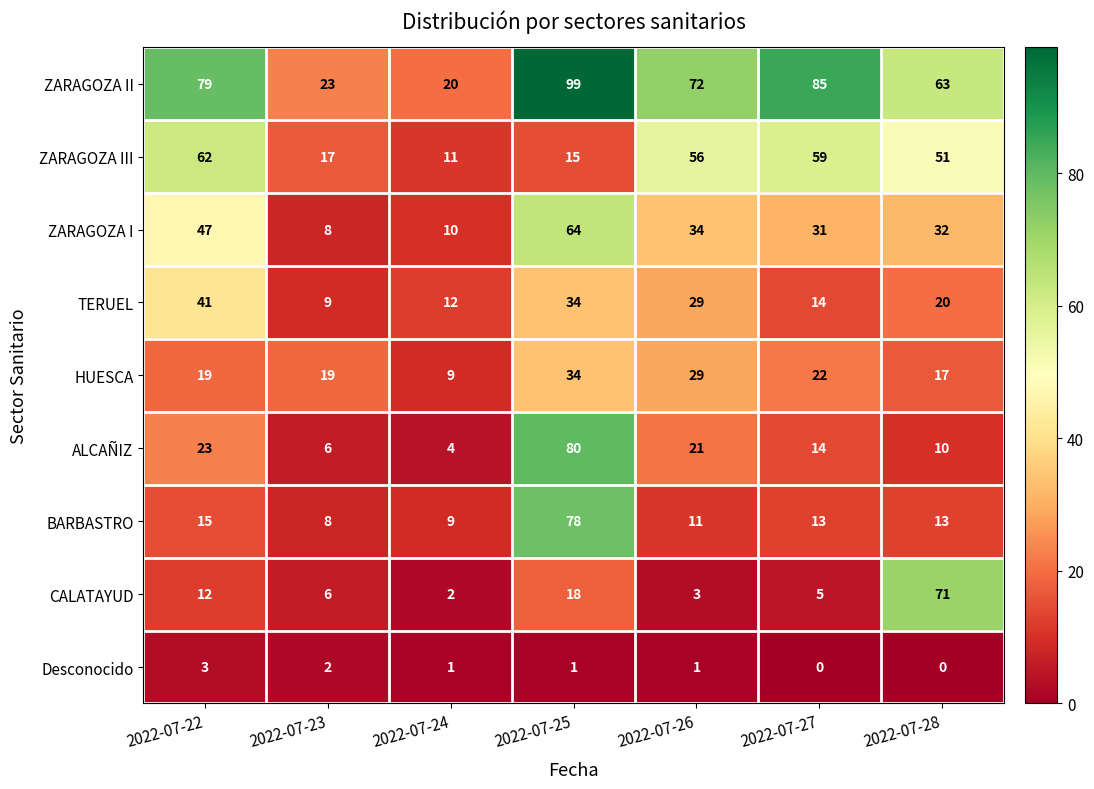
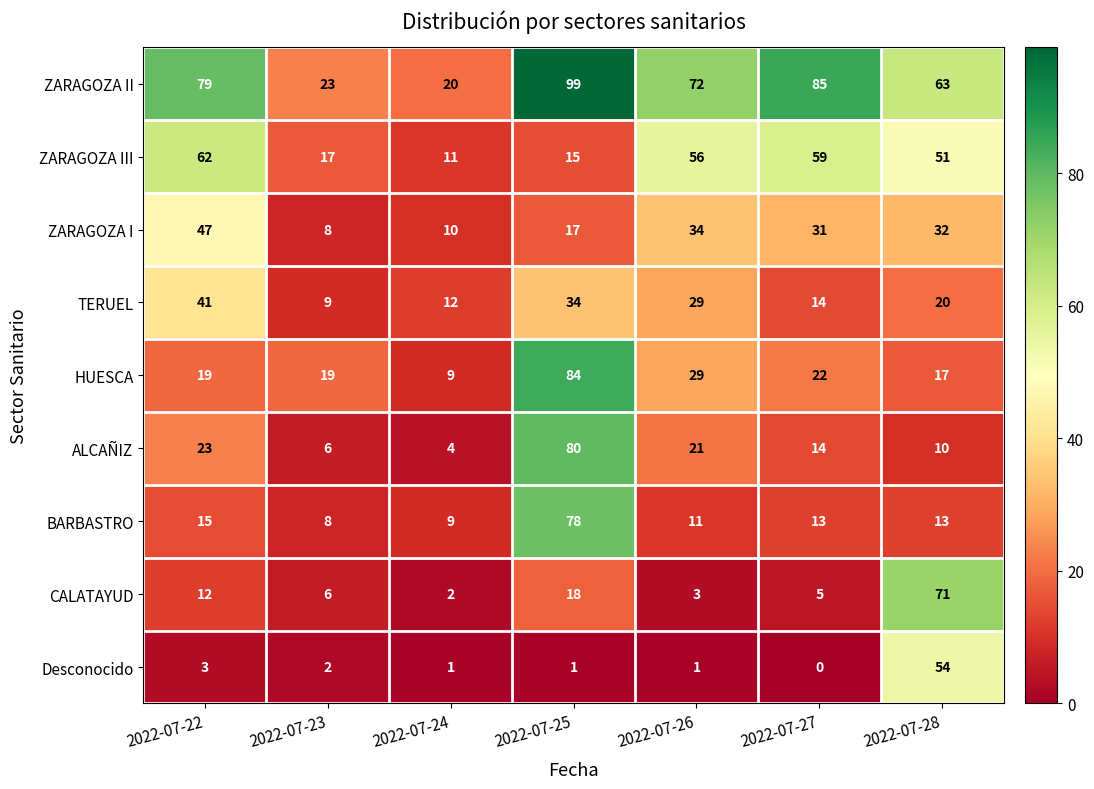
  {
    "ZARAGOZA II": {
      "2022-07-22": 79,
      "2022-07-23": 23,
      "2022-07-24": 20,
      "2022-07-25": 99,
      "2022-07-26": 72,
      "2022-07-27": 85,
      "2022-07-28": 63
    },
    "ZARAGOZA III": {
      "2022-07-22": 62,
      "2022-07-23": 17,
      "2022-07-24": 11,
      "2022-07-25": 15,
      "2022-07-26": 56,
      "2022-07-27": 59,
      "2022-07-28": 51
    },
    "ZARAGOZA I": {
      "2022-07-22": 47,
      "2022-07-23": 8,
      "2022-07-24": 10,
-     "2022-07-25": 64,
+     "2022-07-25": 17,
      "2022-07-26": 34,
      "2022-07-27": 31,
      "2022-07-28": 32
    },
    "TERUEL": {
      "2022-07-22": 41,
      "2022-07-23": 9,
      "2022-07-24": 12,
      "2022-07-25": 34,
      "2022-07-26": 29,
      "2022-07-27": 14,
      "2022-07-28": 20
    },
    "HUESCA": {
      "2022-07-22": 19,
      "2022-07-23": 19,
      "2022-07-24": 9,
-     "2022-07-25": 34,
+     "2022-07-25": 84,
      "2022-07-26": 29,
      "2022-07-27": 22,
      "2022-07-28": 17
    },
    "ALCAÑIZ": {
      "2022-07-22": 23,
      "2022-07-23": 6,
      "2022-07-24": 4,
      "2022-07-25": 80,
      "2022-07-26": 21,
      "2022-07-27": 14,
      "2022-07-28": 10
    },
    "BARBASTRO": {
      "2022-07-22": 15,
      "2022-07-23": 8,
      "2022-07-24": 9,
      "2022-07-25": 78,
      "2022-07-26": 11,
      "2022-07-27": 13,
      "2022-07-28": 13
    },
    "CALATAYUD": {
      "2022-07-22": 12,
      "2022-07-23": 6,
      "2022-07-24": 2,
      "2022-07-25": 18,
      "2022-07-26": 3,
      "2022-07-27": 5,
      "2022-07-28": 71
    },
    "Desconocido": {
      "2022-07-22": 3,
      "2022-07-23": 2,
      "2022-07-24": 1,
      "2022-07-25": 1,
      "2022-07-26": 1,
      "2022-07-27": 0,
-     "2022-07-28": 0
+     "2022-07-28": 54
    }
  }
